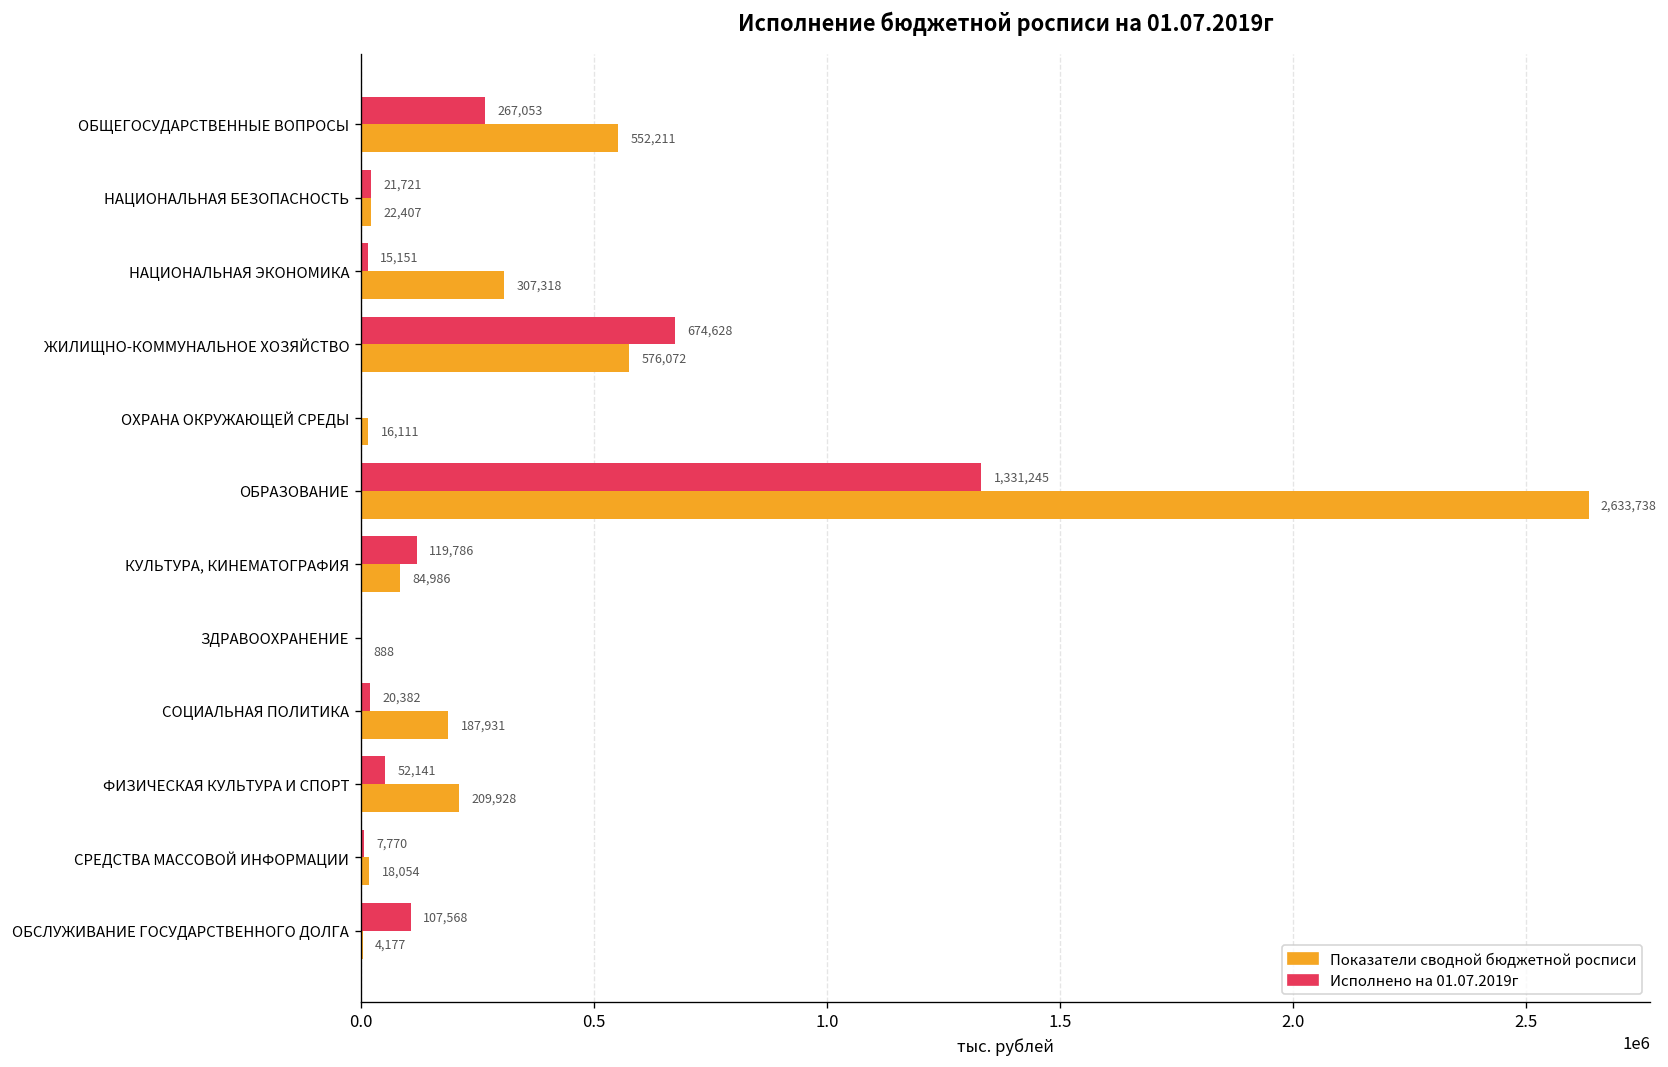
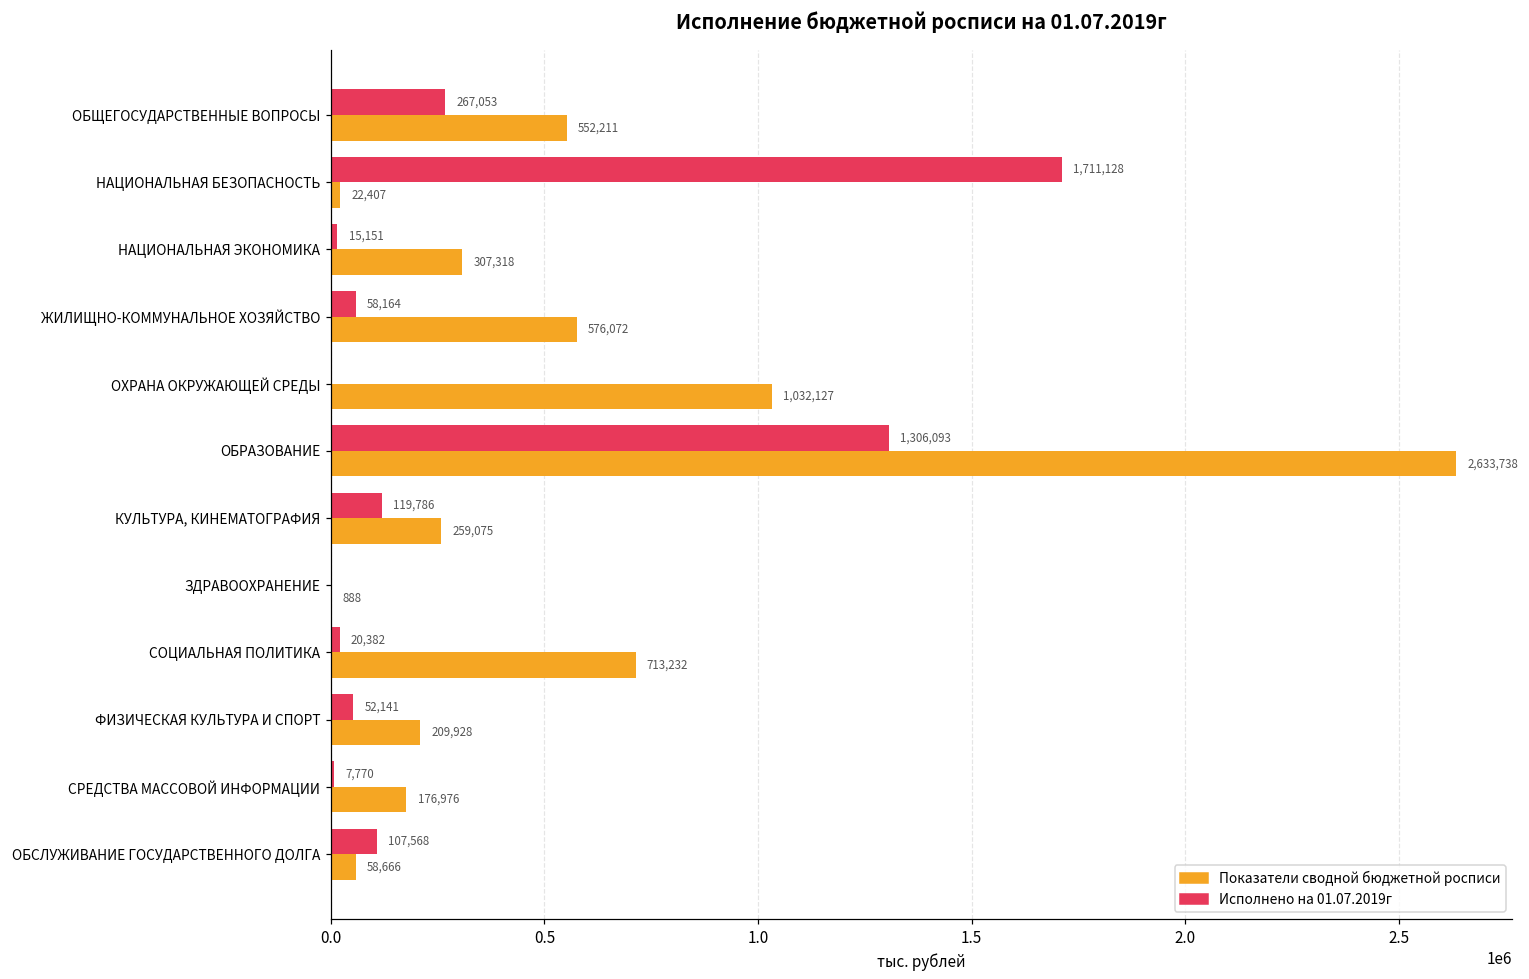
  {
    "Показатели сводной бюджетной росписи": {
      "ОБЩЕГОСУДАРСТВЕННЫЕ ВОПРОСЫ": "552,211",
      "НАЦИОНАЛЬНАЯ БЕЗОПАСНОСТЬ": "22,407",
      "НАЦИОНАЛЬНАЯ ЭКОНОМИКА": "307,318",
      "ЖИЛИЩНО-КОММУНАЛЬНОЕ ХОЗЯЙСТВО": "576,072",
-     "ОХРАНА ОКРУЖАЮЩЕЙ СРЕДЫ": "16,111",
+     "ОХРАНА ОКРУЖАЮЩЕЙ СРЕДЫ": "1,032,127",
      "ОБРАЗОВАНИЕ": "2,633,738",
-     "КУЛЬТУРА, КИНЕМАТОГРАФИЯ": "84,986",
+     "КУЛЬТУРА, КИНЕМАТОГРАФИЯ": "259,075",
      "ЗДРАВООХРАНЕНИЕ": "888",
-     "СОЦИАЛЬНАЯ ПОЛИТИКА": "187,931",
+     "СОЦИАЛЬНАЯ ПОЛИТИКА": "713,232",
      "ФИЗИЧЕСКАЯ КУЛЬТУРА И СПОРТ": "209,928",
-     "СРЕДСТВА МАССОВОЙ ИНФОРМАЦИИ": "18,054",
-     "ОБСЛУЖИВАНИЕ ГОСУДАРСТВЕННОГО ДОЛГА": "4,177"
+     "СРЕДСТВА МАССОВОЙ ИНФОРМАЦИИ": "176,976",
+     "ОБСЛУЖИВАНИЕ ГОСУДАРСТВЕННОГО ДОЛГА": "58,666"
    },
    "Исполнено на 01.07.2019г": {
      "ОБЩЕГОСУДАРСТВЕННЫЕ ВОПРОСЫ": "267,053",
-     "НАЦИОНАЛЬНАЯ БЕЗОПАСНОСТЬ": "21,721",
+     "НАЦИОНАЛЬНАЯ БЕЗОПАСНОСТЬ": "1,711,128",
      "НАЦИОНАЛЬНАЯ ЭКОНОМИКА": "15,151",
-     "ЖИЛИЩНО-КОММУНАЛЬНОЕ ХОЗЯЙСТВО": "674,628",
-     "ОБРАЗОВАНИЕ": "1,331,245",
+     "ЖИЛИЩНО-КОММУНАЛЬНОЕ ХОЗЯЙСТВО": "58,164",
+     "ОБРАЗОВАНИЕ": "1,306,093",
      "КУЛЬТУРА, КИНЕМАТОГРАФИЯ": "119,786",
      "СОЦИАЛЬНАЯ ПОЛИТИКА": "20,382",
      "ФИЗИЧЕСКАЯ КУЛЬТУРА И СПОРТ": "52,141",
      "СРЕДСТВА МАССОВОЙ ИНФОРМАЦИИ": "7,770",
      "ОБСЛУЖИВАНИЕ ГОСУДАРСТВЕННОГО ДОЛГА": "107,568"
    }
  }
